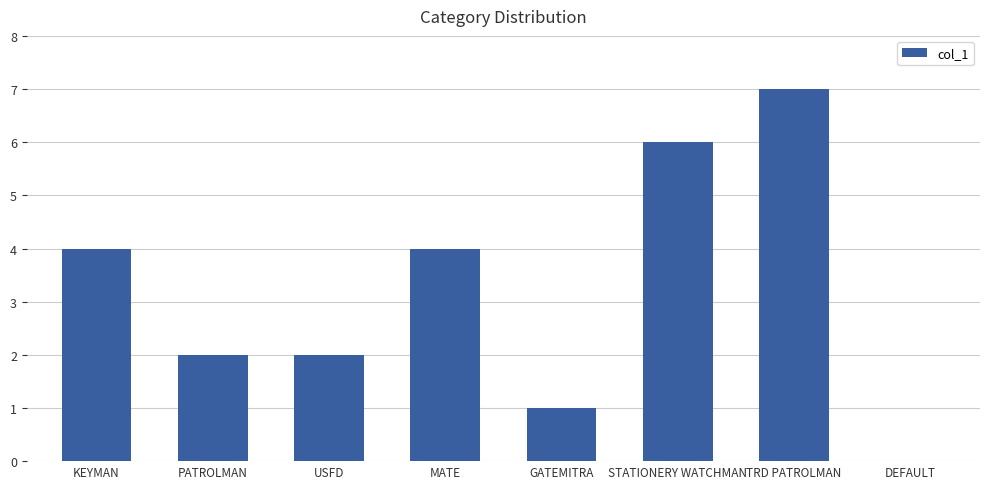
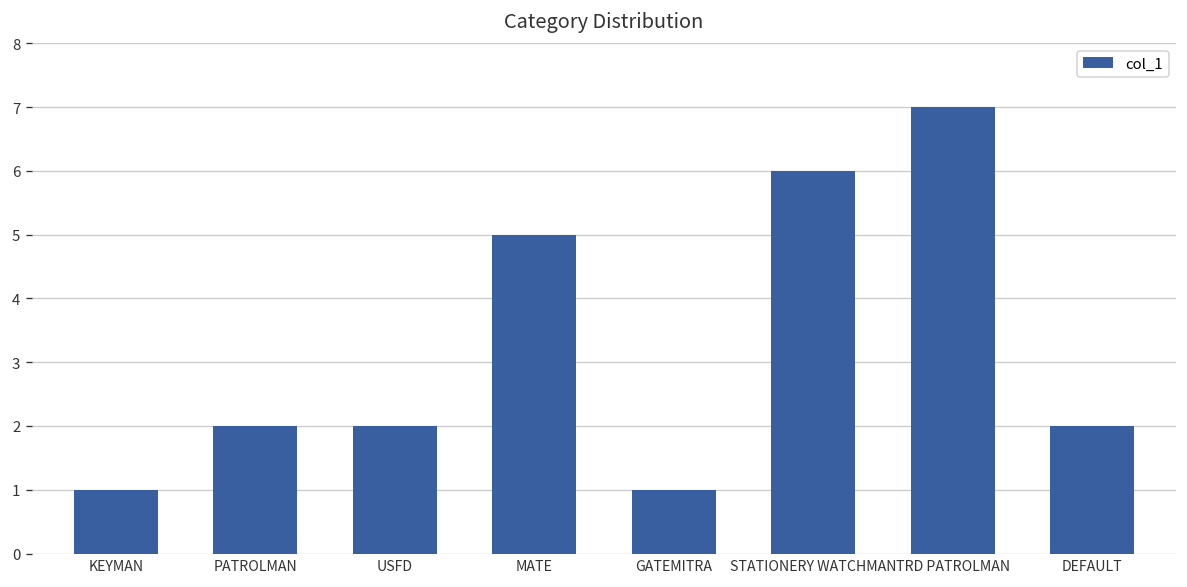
  {
-   "KEYMAN": 4,
+   "KEYMAN": 1,
    "PATROLMAN": 2,
    "USFD": 2,
-   "MATE": 4,
+   "MATE": 5,
    "GATEMITRA": 1,
    "STATIONERY WATCHMAN": 6,
    "TRD PATROLMAN": 7,
-   "DEFAULT": 0
+   "DEFAULT": 2
  }
